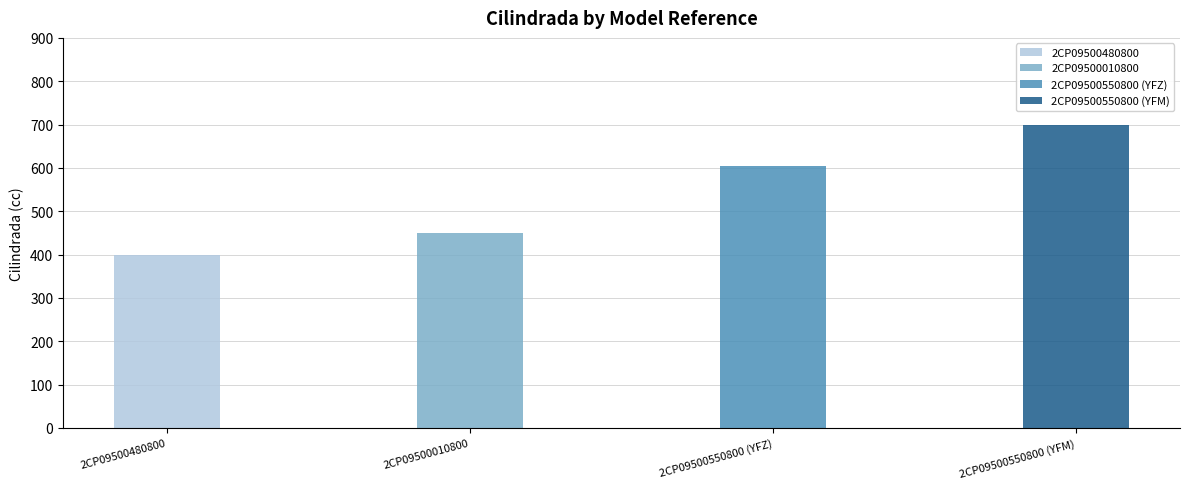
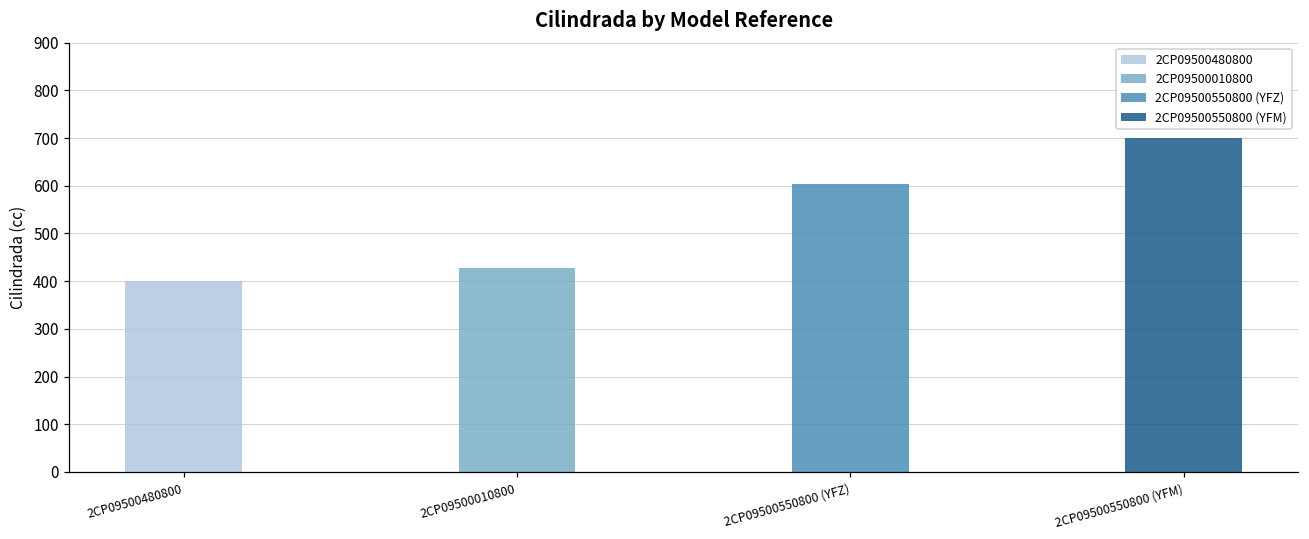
  {
    "2CP09500480800": 400,
-   "2CP09500010800": 450,
+   "2CP09500010800": 430,
    "2CP09500550800 (YFZ)": 600,
    "2CP09500550800 (YFM)": 700
  }
